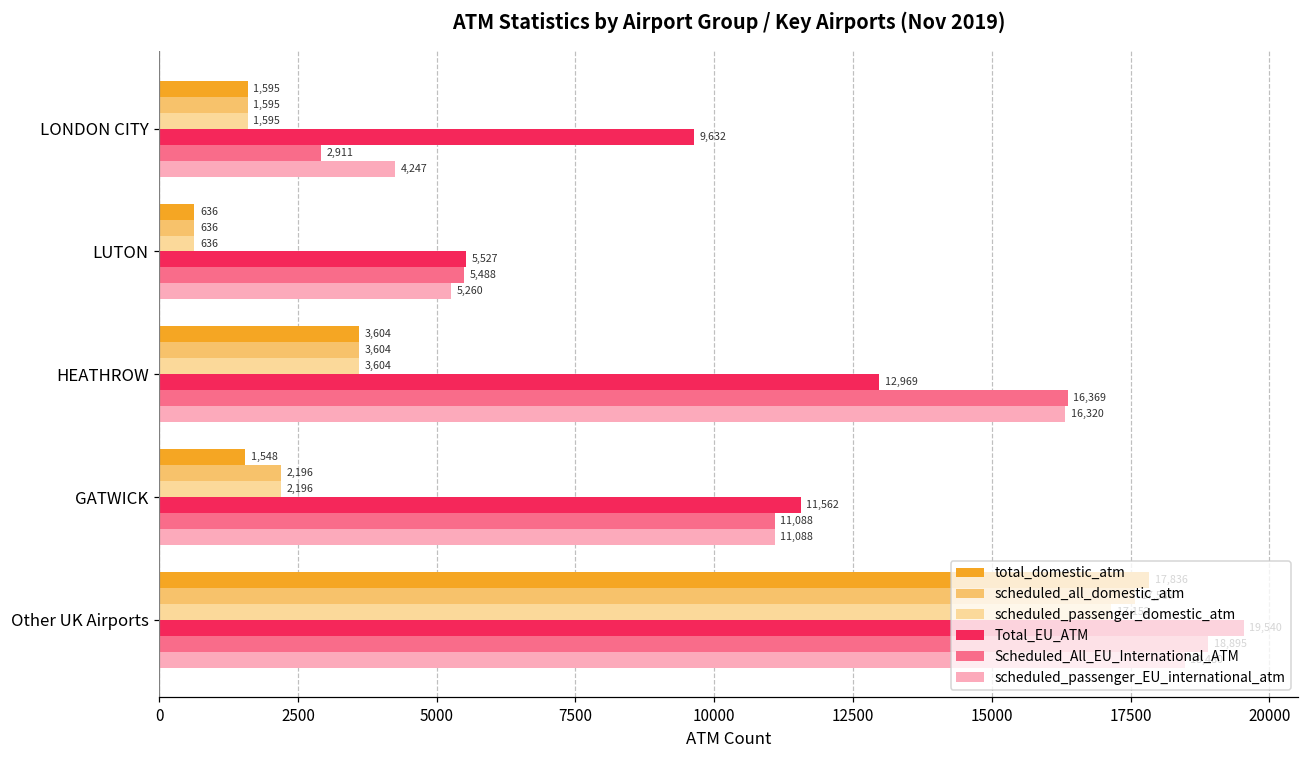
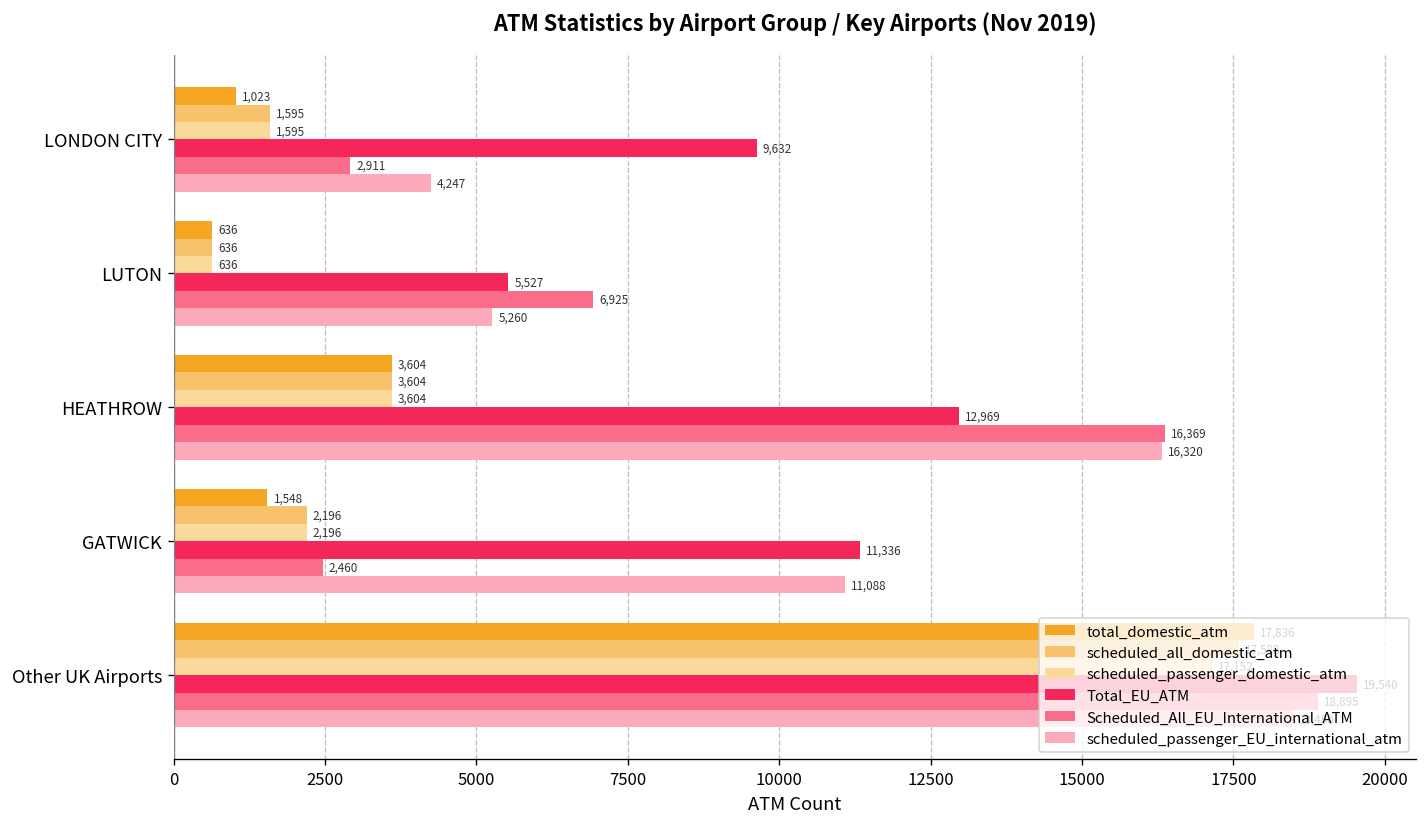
  {
    "total_domestic_atm": {
-     "LONDON CITY": "1,595",
+     "LONDON CITY": "1,023",
      "LUTON": "636",
      "HEATHROW": "3,604",
      "GATWICK": "1,548"
    },
    "Total_EU_ATM": {
      "LONDON CITY": "9,632",
      "LUTON": "5,527",
      "HEATHROW": "12,969",
-     "GATWICK": "11,562"
+     "GATWICK": "11,336"
    },
    "Scheduled_All_EU_International_ATM": {
      "LONDON CITY": "2,911",
-     "LUTON": "5,488",
+     "LUTON": "6,925",
      "HEATHROW": "16,369",
-     "GATWICK": "11,088"
+     "GATWICK": "2,460"
    }
  }
